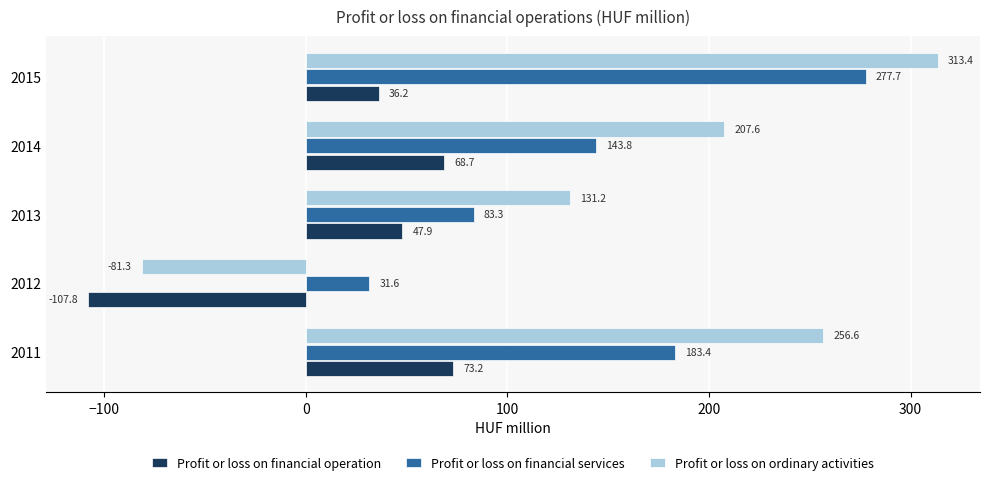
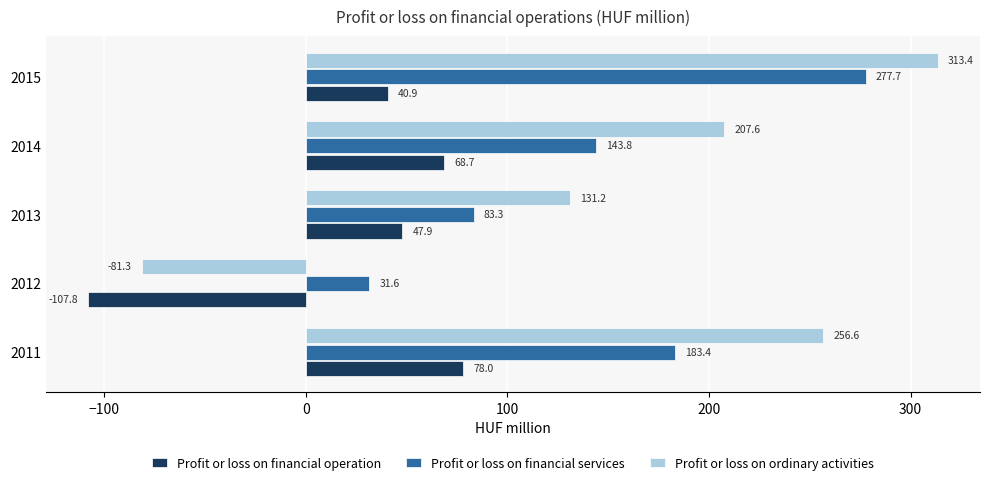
  {
    "Profit or loss on financial operation": {
-     "2015": 36.2,
+     "2015": 40.9,
      "2014": 68.7,
      "2013": 47.9,
      "2012": -107.8,
-     "2011": 73.2
+     "2011": 78.0
    },
    "Profit or loss on financial services": {
      "2015": 277.7,
      "2014": 143.8,
      "2013": 83.3,
      "2012": 31.6,
      "2011": 183.4
    },
    "Profit or loss on ordinary activities": {
      "2015": 313.4,
      "2014": 207.6,
      "2013": 131.2,
      "2012": -81.3,
      "2011": 256.6
    }
  }
